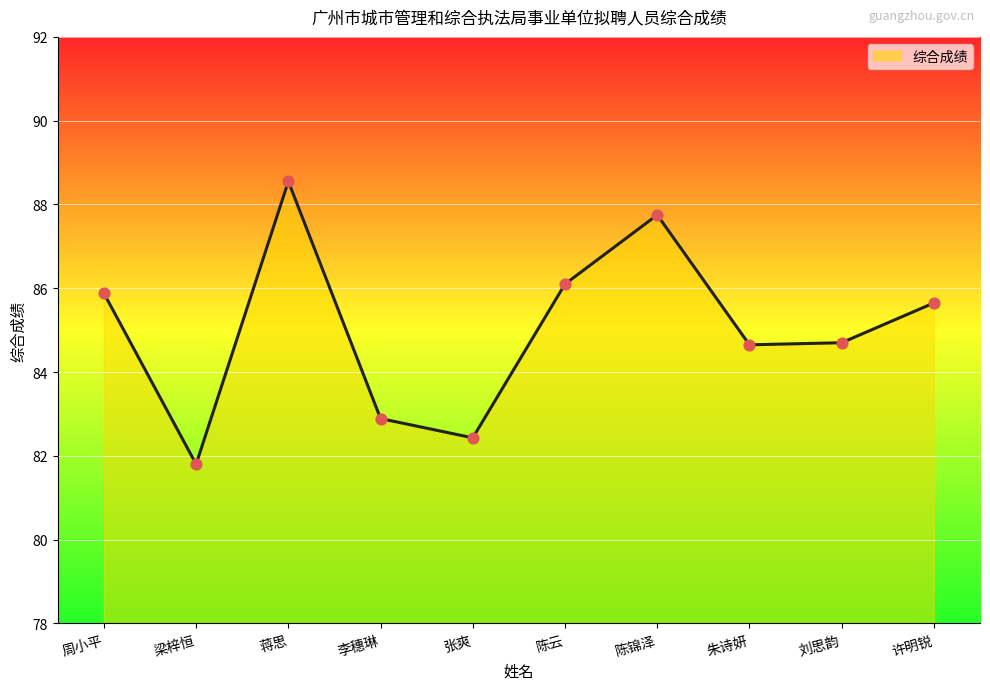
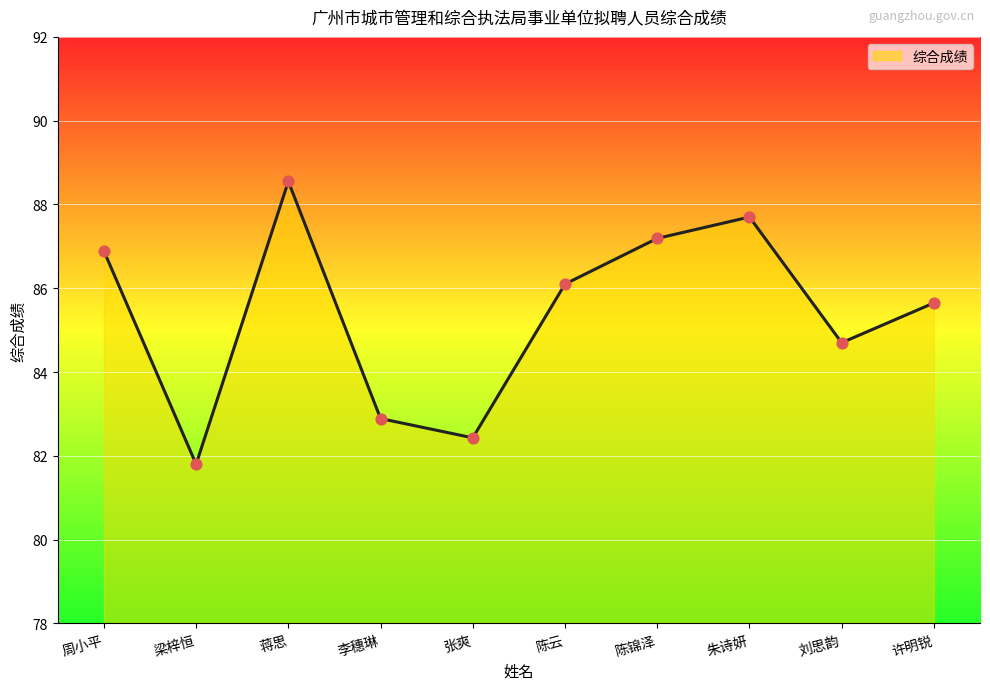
  {
-   "周小平": 85.9,
+   "周小平": 86.9,
    "梁梓恒": 81.8,
    "蒋思": 88.6,
    "李穗琳": 82.9,
    "张爽": 82.4,
    "陈云": 86.1,
-   "陈锦泽": 87.8,
-   "朱诗妍": 84.7,
+   "陈锦泽": 87.2,
+   "朱诗妍": 87.7,
    "刘思韵": 84.7,
    "许明锐": 85.7
  }
